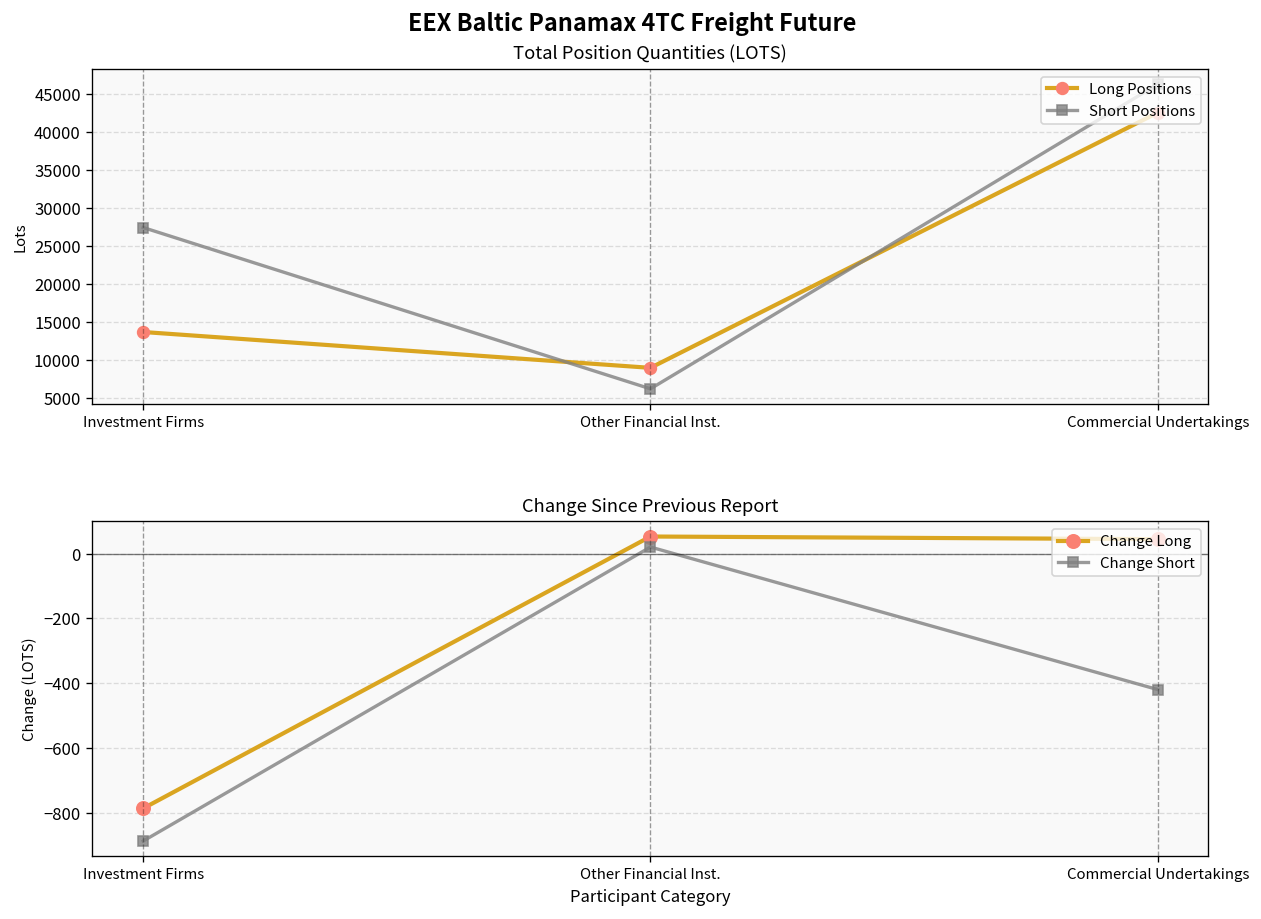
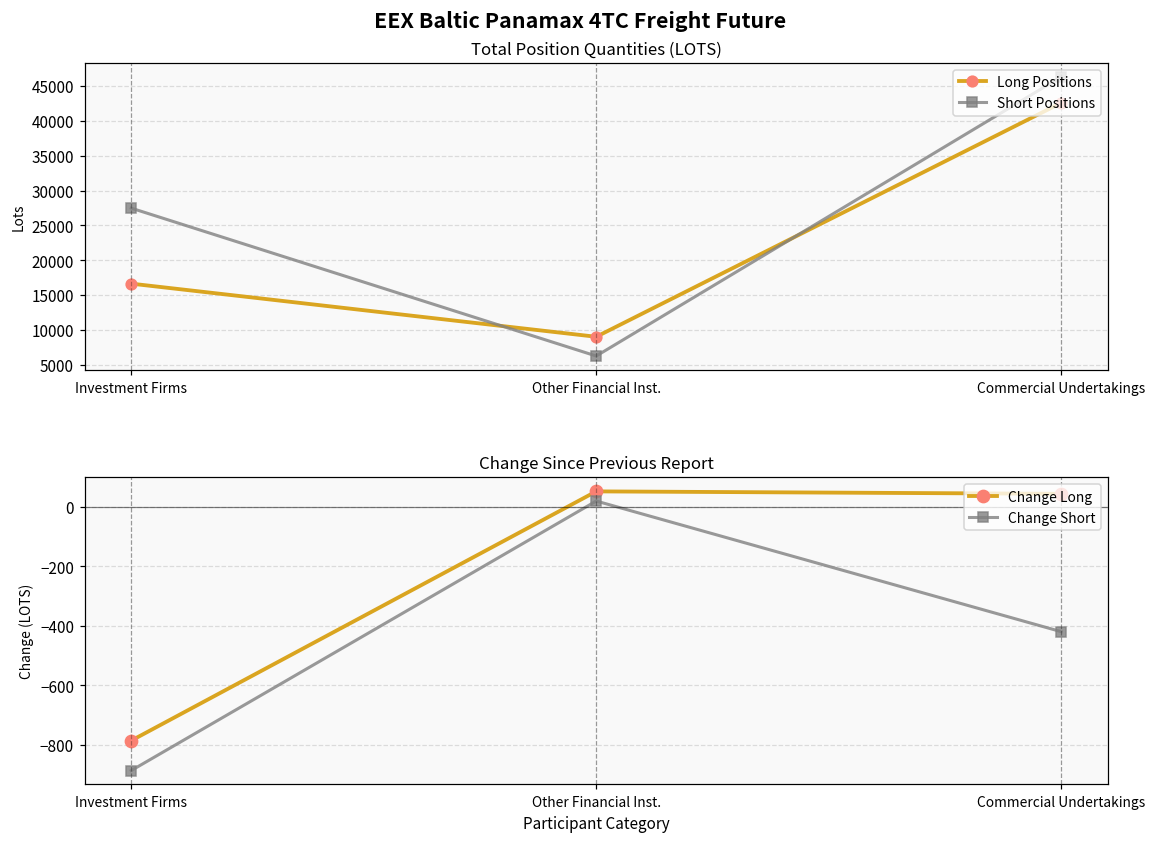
  {
    "Total Position Quantities (LOTS)": {
      "Long Positions": {
-       "Investment Firms": 14000,
+       "Investment Firms": 17000,
        "Other Financial Inst.": 9000
      },
      "Short Positions": {
        "Investment Firms": 27000,
        "Other Financial Inst.": 6000
      }
    },
    "Change Since Previous Report": {
      "Change Long": {
        "Investment Firms": -790,
        "Other Financial Inst.": 50
      },
      "Change Short": {
        "Investment Firms": -890,
        "Other Financial Inst.": 20,
        "Commercial Undertakings": -420
      }
    }
  }
